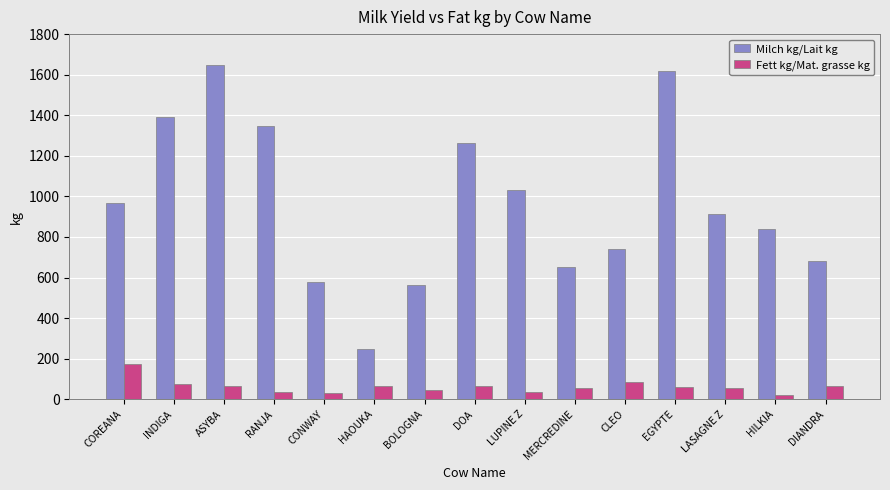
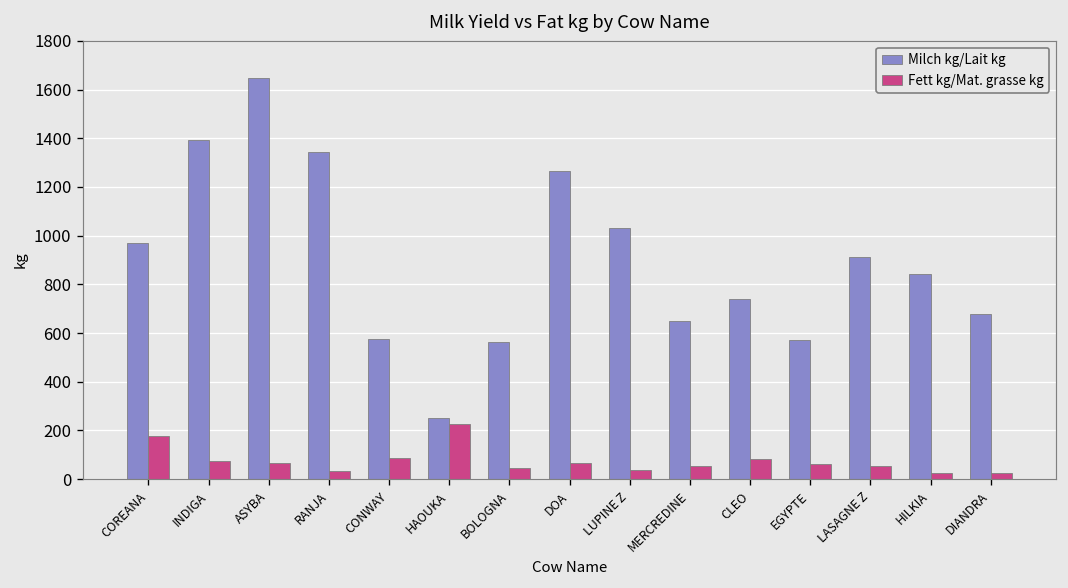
  {
    "Milch kg/Lait kg": {
      "COREANA": 970,
      "INDIGA": 1390,
      "ASYBA": 1650,
      "RANJA": 1350,
      "CONWAY": 580,
      "HAOUKA": 250,
      "BOLOGNA": 570,
      "DOA": 1270,
      "LUPINE Z": 1030,
      "MERCREDINE": 650,
      "CLEO": 740,
-     "EGYPTE": 1620,
+     "EGYPTE": 570,
      "LASAGNE Z": 910,
      "HILKIA": 840,
      "DIANDRA": 680
    },
    "Fett kg/Mat. grasse kg": {
      "COREANA": 180,
      "INDIGA": 80,
      "ASYBA": 60,
      "RANJA": 30,
-     "CONWAY": 30,
-     "HAOUKA": 70,
+     "CONWAY": 90,
+     "HAOUKA": 230,
      "BOLOGNA": 50,
      "DOA": 70,
      "LUPINE Z": 40,
      "MERCREDINE": 50,
      "CLEO": 80,
      "EGYPTE": 60,
      "LASAGNE Z": 50,
      "HILKIA": 20,
-     "DIANDRA": 70
+     "DIANDRA": 20
    }
  }
